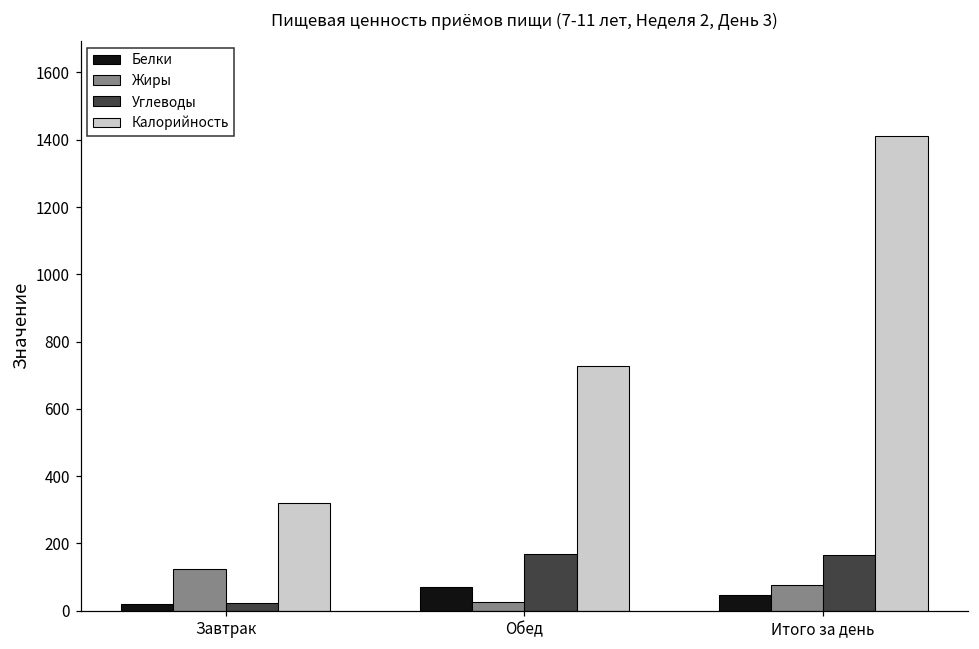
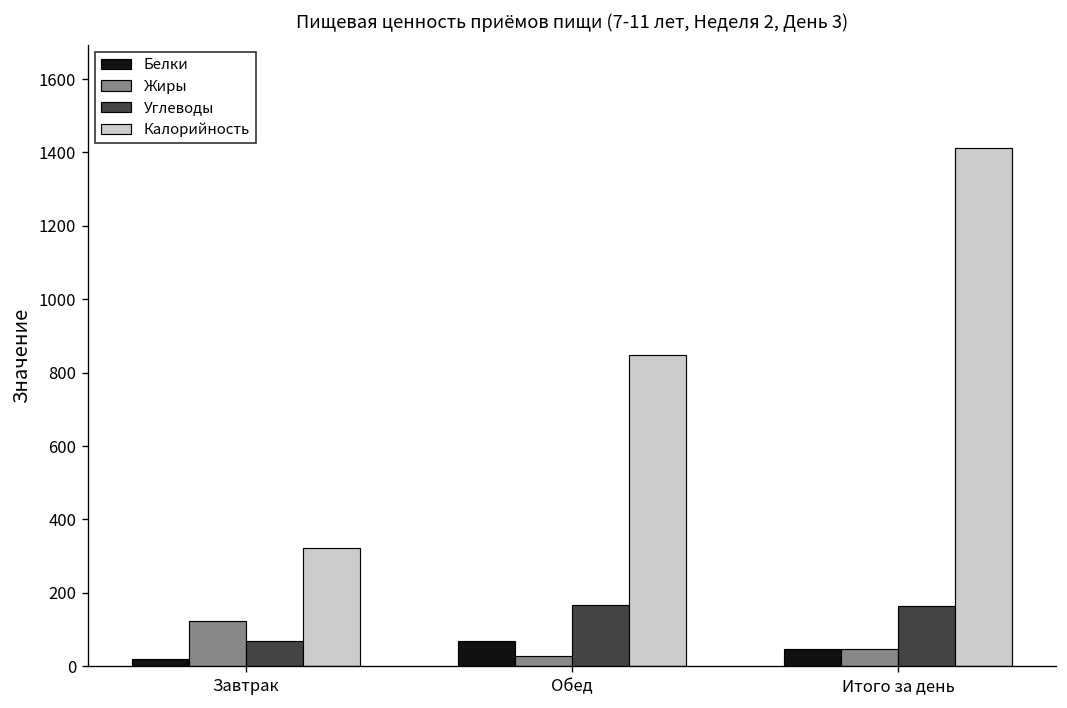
  {
    "Белки": {
      "Завтрак": 20,
      "Обед": 70,
      "Итого за день": 50
    },
    "Жиры": {
      "Завтрак": 120,
      "Обед": 30,
-     "Итого за день": 80
+     "Итого за день": 50
    },
    "Углеводы": {
-     "Завтрак": 20,
+     "Завтрак": 70,
      "Обед": 170,
      "Итого за день": 160
    },
    "Калорийность": {
      "Завтрак": 320,
-     "Обед": 730,
+     "Обед": 850,
      "Итого за день": 1410
    }
  }
